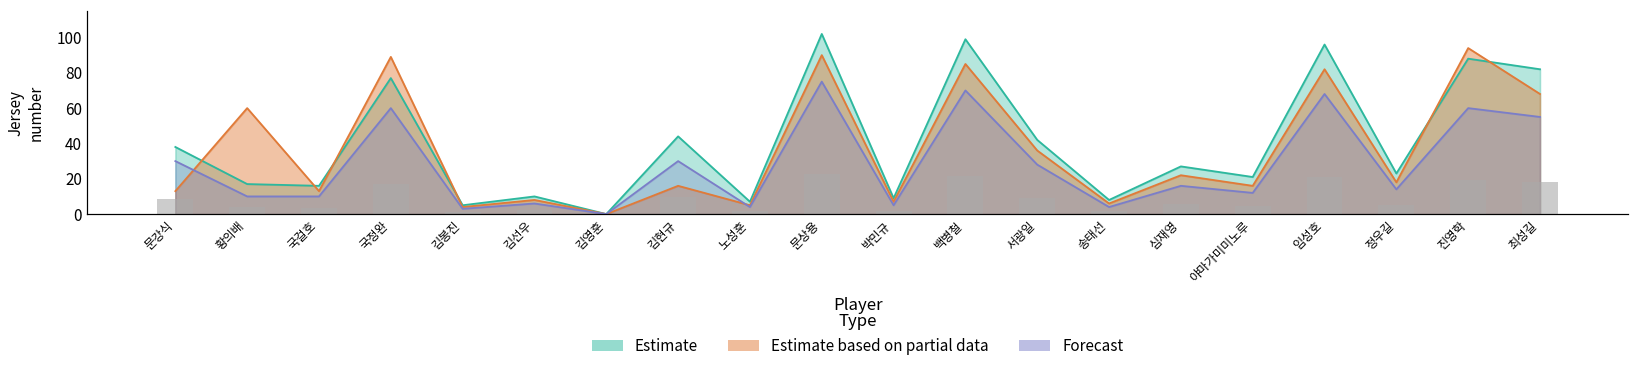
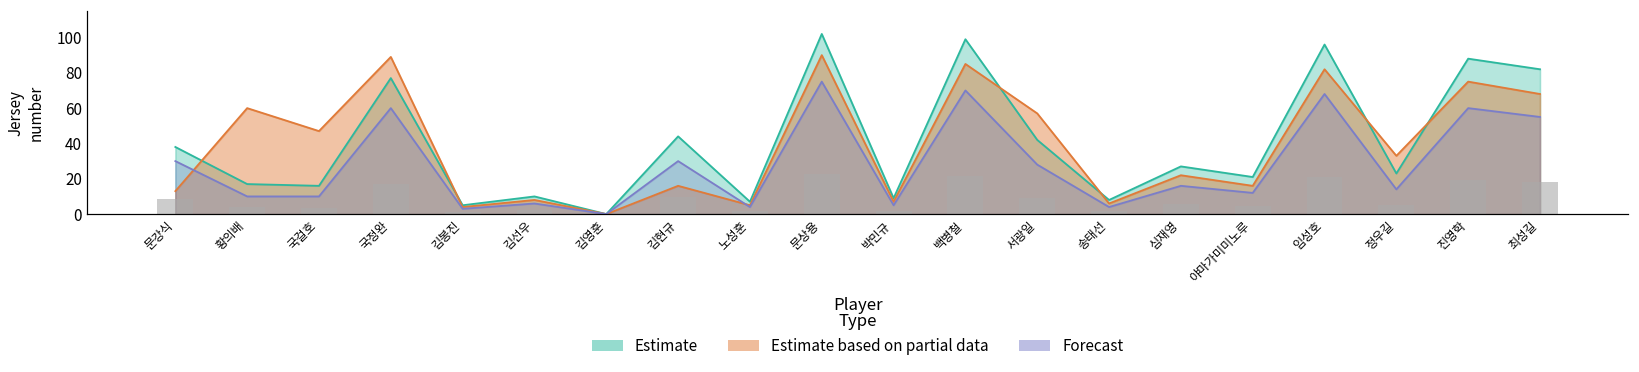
  {
    "Estimate based on partial data": {
      "문강식": 13,
      "황의배": 60,
-     "국걸호": 13,
+     "국걸호": 47,
      "국정완": 89,
      "김선우": 8,
      "김현규": 16,
      "문상용": 90,
      "박민규": 7,
      "백병철": 85,
-     "서광일": 36,
+     "서광일": 57,
      "송태선": 6,
      "심재영": 22,
      "야마가미미노루": 16,
      "임성호": 82,
-     "정우길": 18,
-     "진영학": 94,
+     "정우길": 33,
+     "진영학": 75,
      "최성길": 68
    }
  }
